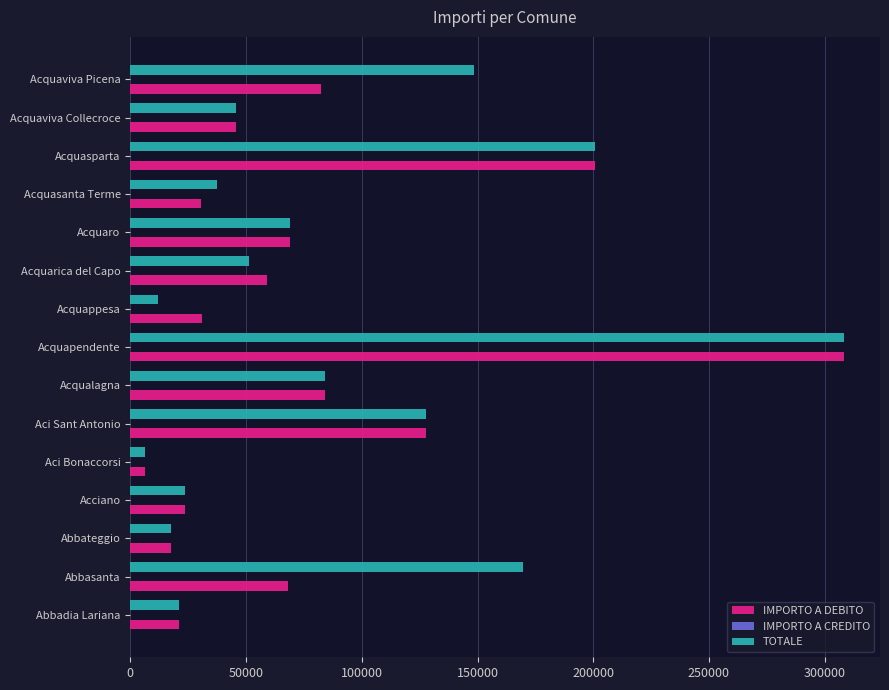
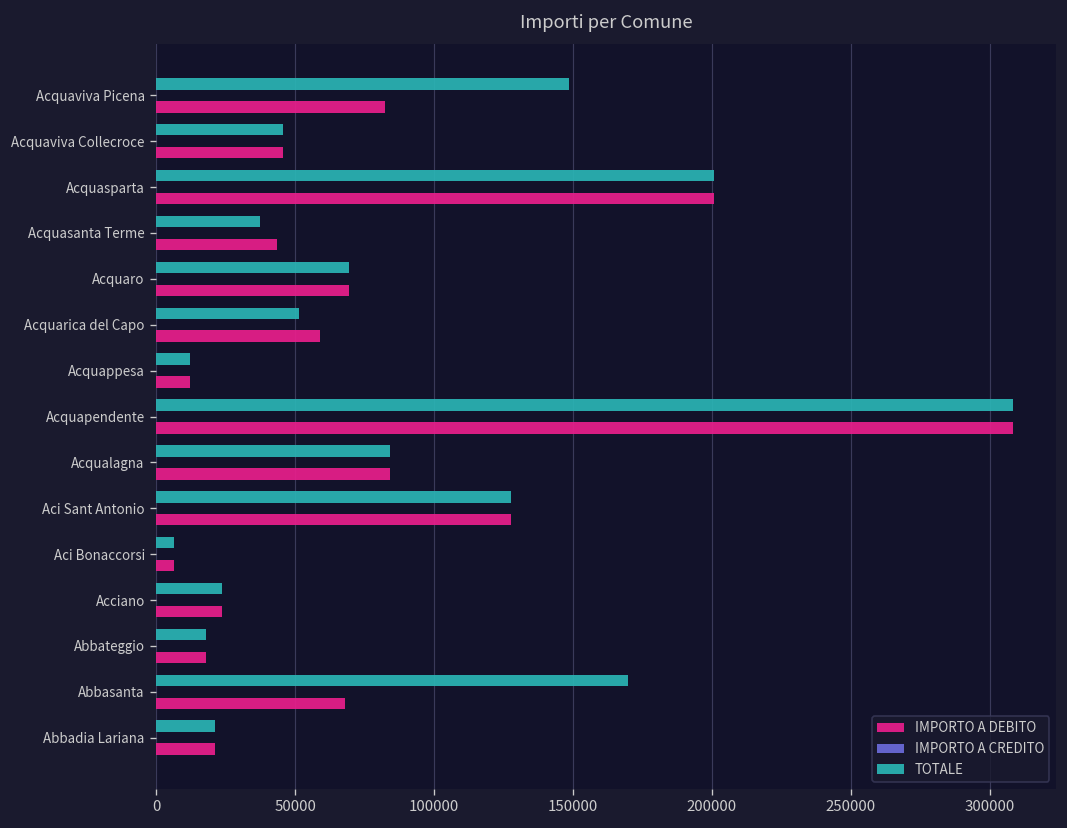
  {
    "IMPORTO A DEBITO": {
      "Acquaviva Picena": 82000,
      "Acquaviva Collecroce": 46000,
      "Acquasparta": 201000,
-     "Acquasanta Terme": 31000,
+     "Acquasanta Terme": 43000,
      "Acquaro": 69000,
      "Acquarica del Capo": 59000,
-     "Acquappesa": 31000,
+     "Acquappesa": 12000,
      "Acquapendente": 308000,
      "Acqualagna": 84000,
      "Aci Sant Antonio": 128000,
      "Aci Bonaccorsi": 6000,
      "Acciano": 24000,
      "Abbateggio": 18000,
      "Abbasanta": 68000,
      "Abbadia Lariana": 21000
    },
    "IMPORTO A CREDITO": {
      "Acquaviva Picena": 0,
      "Acquaviva Collecroce": 0,
      "Acquasparta": 0,
      "Acquasanta Terme": 0,
      "Acquaro": 0,
      "Acquarica del Capo": 0,
      "Acquappesa": 0,
      "Acquapendente": 0,
      "Acqualagna": 0,
      "Aci Sant Antonio": 0,
      "Aci Bonaccorsi": 0,
      "Acciano": 0,
      "Abbateggio": 0,
      "Abbasanta": 0,
      "Abbadia Lariana": 0
    },
    "TOTALE": {
      "Acquaviva Picena": 148000,
      "Acquaviva Collecroce": 46000,
      "Acquasparta": 201000,
      "Acquasanta Terme": 37000,
      "Acquaro": 69000,
      "Acquarica del Capo": 51000,
      "Acquappesa": 12000,
      "Acquapendente": 308000,
      "Acqualagna": 84000,
      "Aci Sant Antonio": 128000,
      "Aci Bonaccorsi": 6000,
      "Acciano": 24000,
      "Abbateggio": 18000,
      "Abbasanta": 170000,
      "Abbadia Lariana": 21000
    }
  }
